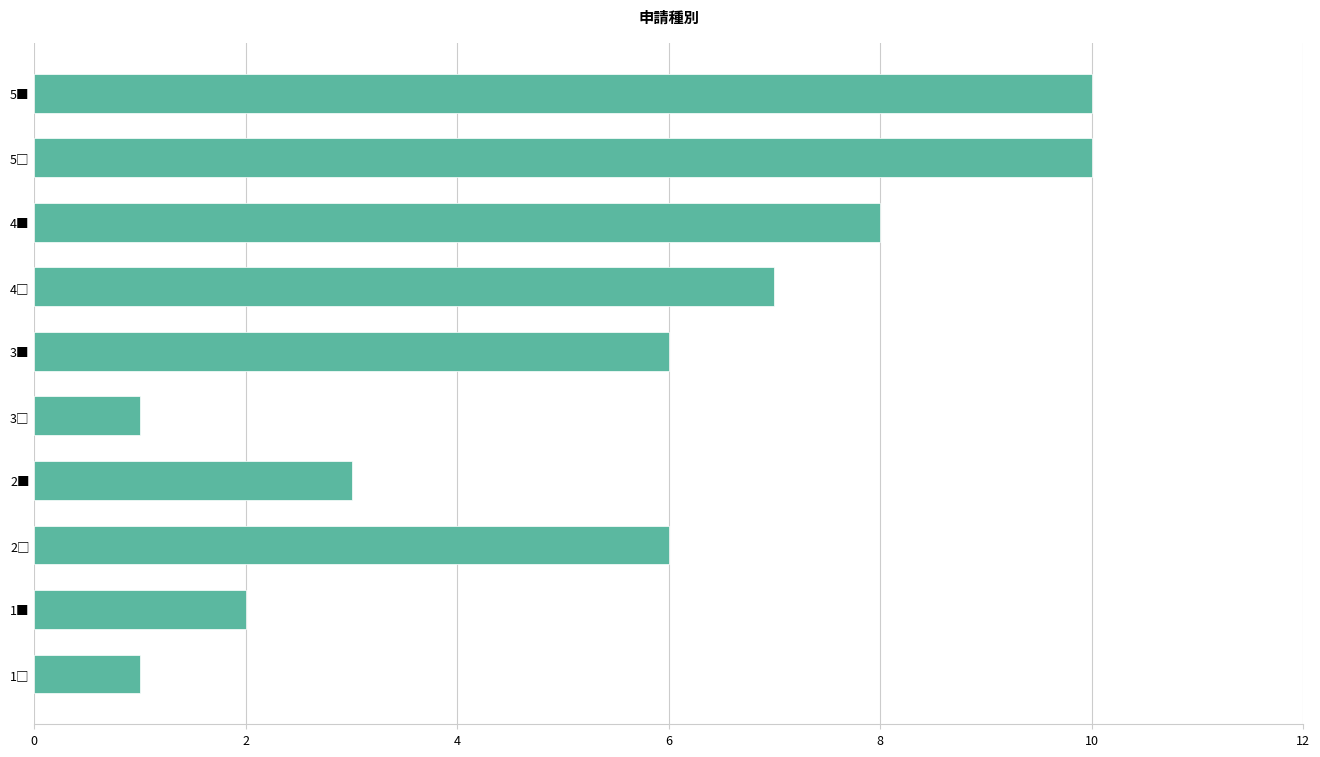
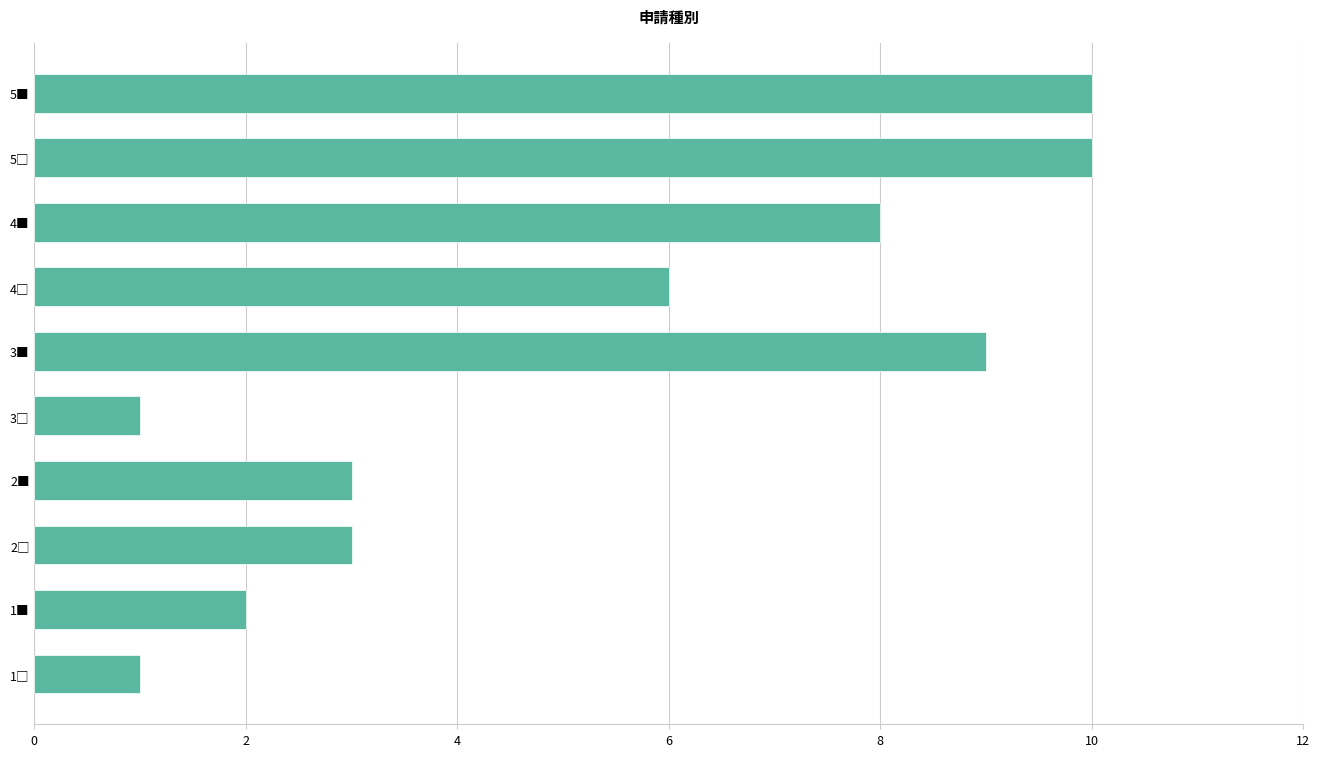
  {
    "5■": 10,
    "5□": 10,
    "4■": 8,
-   "4□": 7,
-   "3■": 6,
+   "4□": 6,
+   "3■": 9,
    "3□": 1,
    "2■": 3,
-   "2□": 6,
+   "2□": 3,
    "1■": 2,
    "1□": 1
  }
